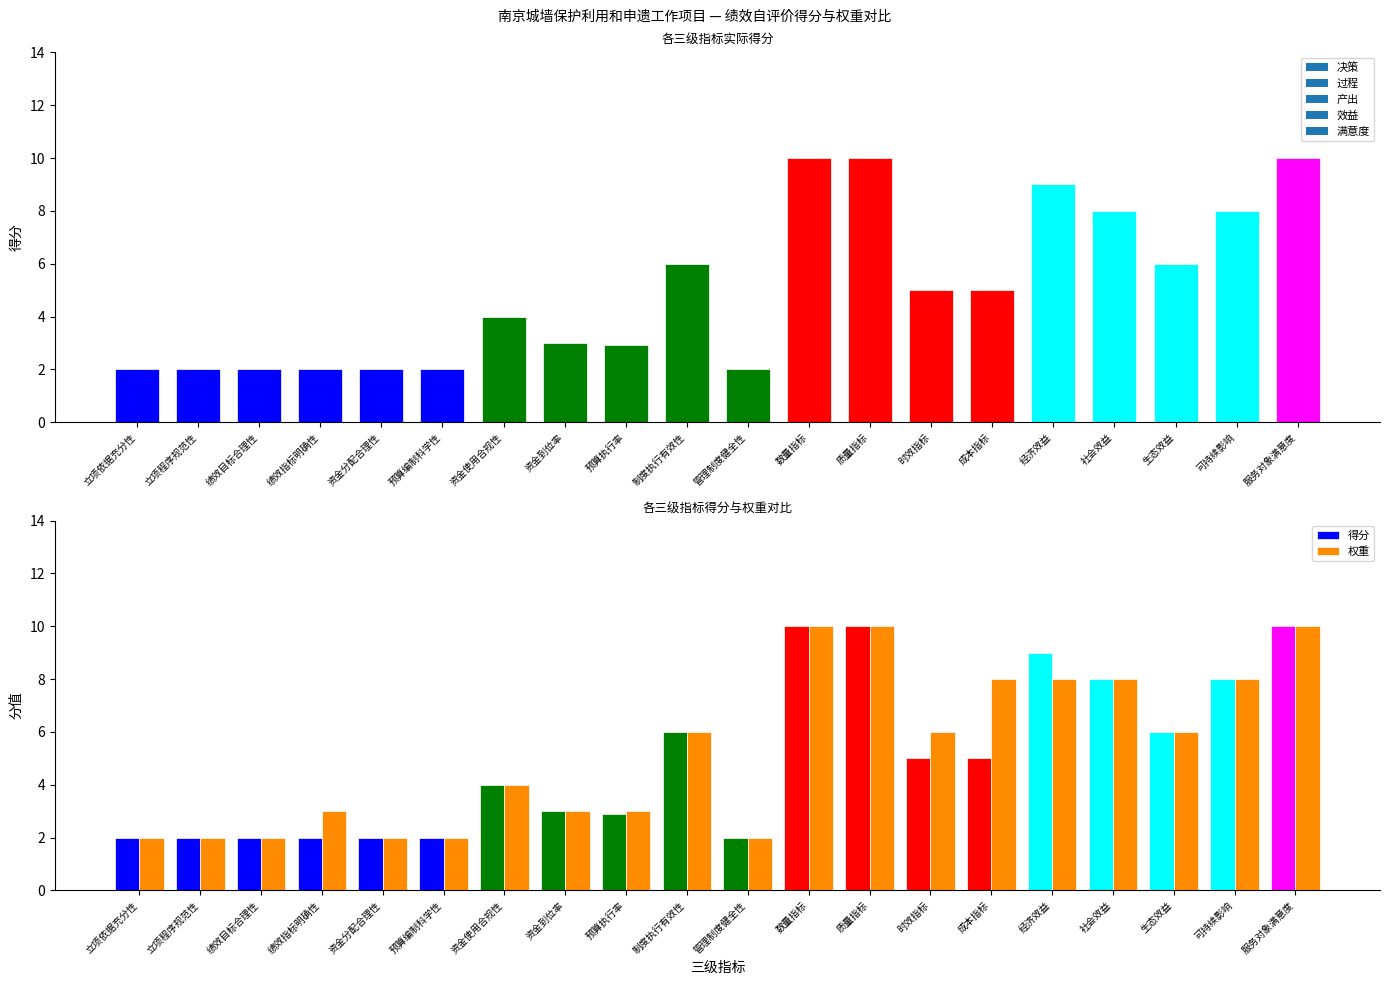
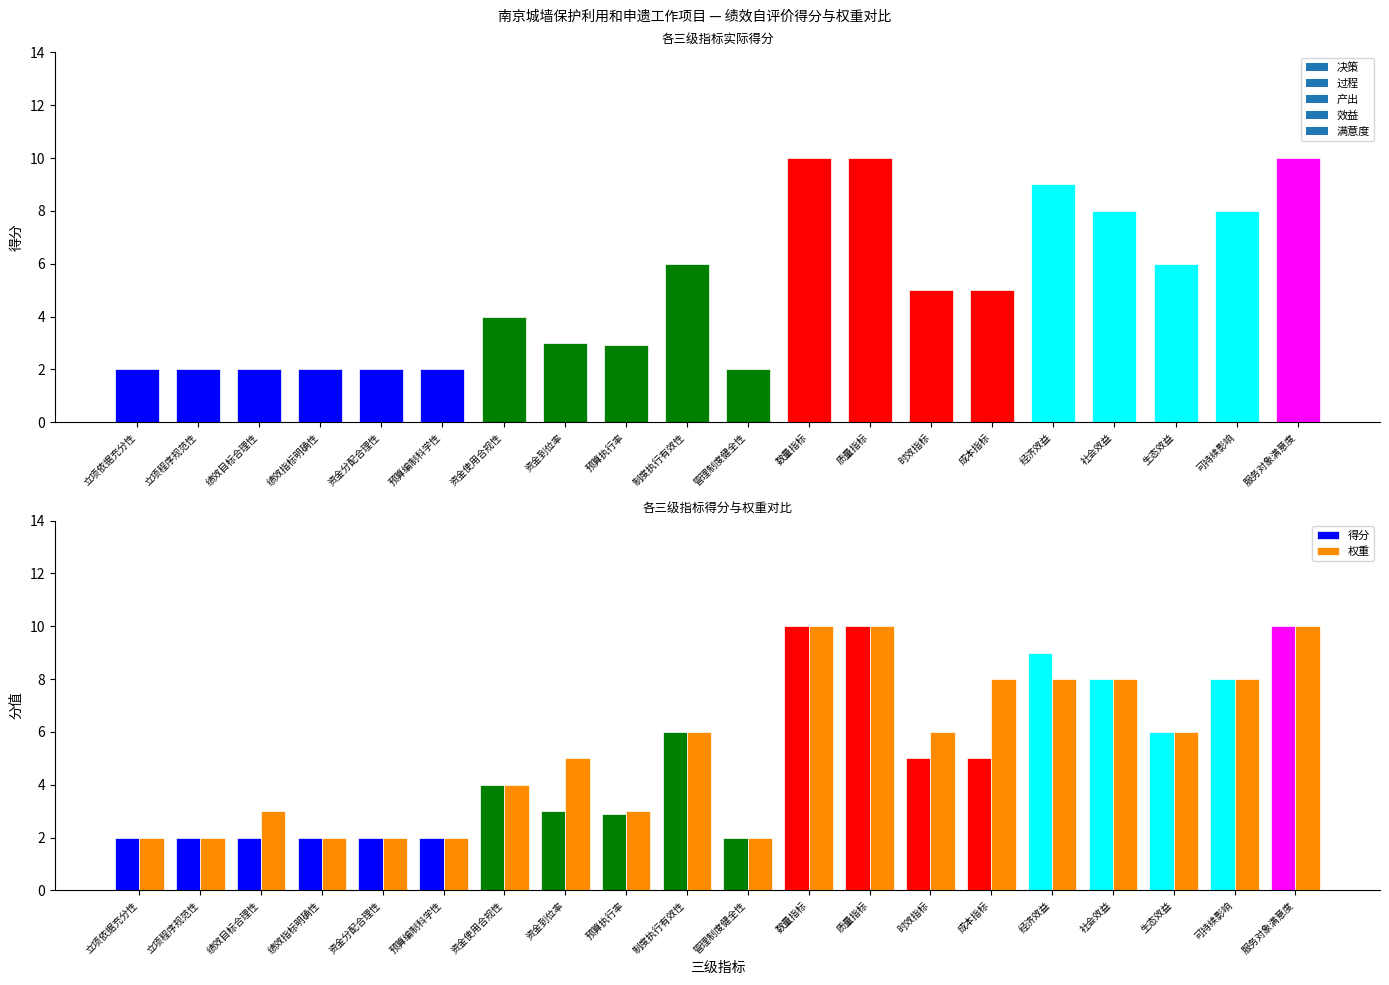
  {
    "各三级指标实际得分": {
      "立项依据充分性": 2.0,
      "立项程序规范性": 2.0,
      "绩效目标合理性": 2.0,
      "绩效指标明确性": 2.0,
      "资金分配合理性": 2.0,
      "预算编制科学性": 2.0,
      "资金使用合规性": 4.0,
      "资金到位率": 3.0,
      "预算执行率": 2.9,
      "制度执行有效性": 6.0,
      "管理制度健全性": 2.0,
      "数量指标": 10.0,
      "质量指标": 10.0,
      "时效指标": 5.0,
      "成本指标": 5.0,
      "经济效益": 9.0,
      "社会效益": 8.0,
      "生态效益": 6.0,
      "可持续影响": 8.0,
      "服务对象满意度": 10.0
    },
    "各三级指标得分与权重对比": {
      "得分": {
        "立项依据充分性": 2,
        "立项程序规范性": 2,
        "绩效目标合理性": 2,
        "绩效指标明确性": 2,
        "资金分配合理性": 2,
        "预算编制科学性": 2,
        "资金使用合规性": 4,
        "资金到位率": 3,
        "预算执行率": 3,
        "制度执行有效性": 6,
        "管理制度健全性": 2,
        "数量指标": 10,
        "质量指标": 10,
        "时效指标": 5,
        "成本指标": 5,
        "经济效益": 9,
        "社会效益": 8,
        "生态效益": 6,
        "可持续影响": 8,
        "服务对象满意度": 10
      },
      "权重": {
        "立项依据充分性": 2,
        "立项程序规范性": 2,
-       "绩效目标合理性": 2,
-       "绩效指标明确性": 3,
+       "绩效目标合理性": 3,
+       "绩效指标明确性": 2,
        "资金分配合理性": 2,
        "预算编制科学性": 2,
        "资金使用合规性": 4,
-       "资金到位率": 3,
+       "资金到位率": 5,
        "预算执行率": 3,
        "制度执行有效性": 6,
        "管理制度健全性": 2,
        "数量指标": 10,
        "质量指标": 10,
        "时效指标": 6,
        "成本指标": 8,
        "经济效益": 8,
        "社会效益": 8,
        "生态效益": 6,
        "可持续影响": 8,
        "服务对象满意度": 10
      }
    }
  }
